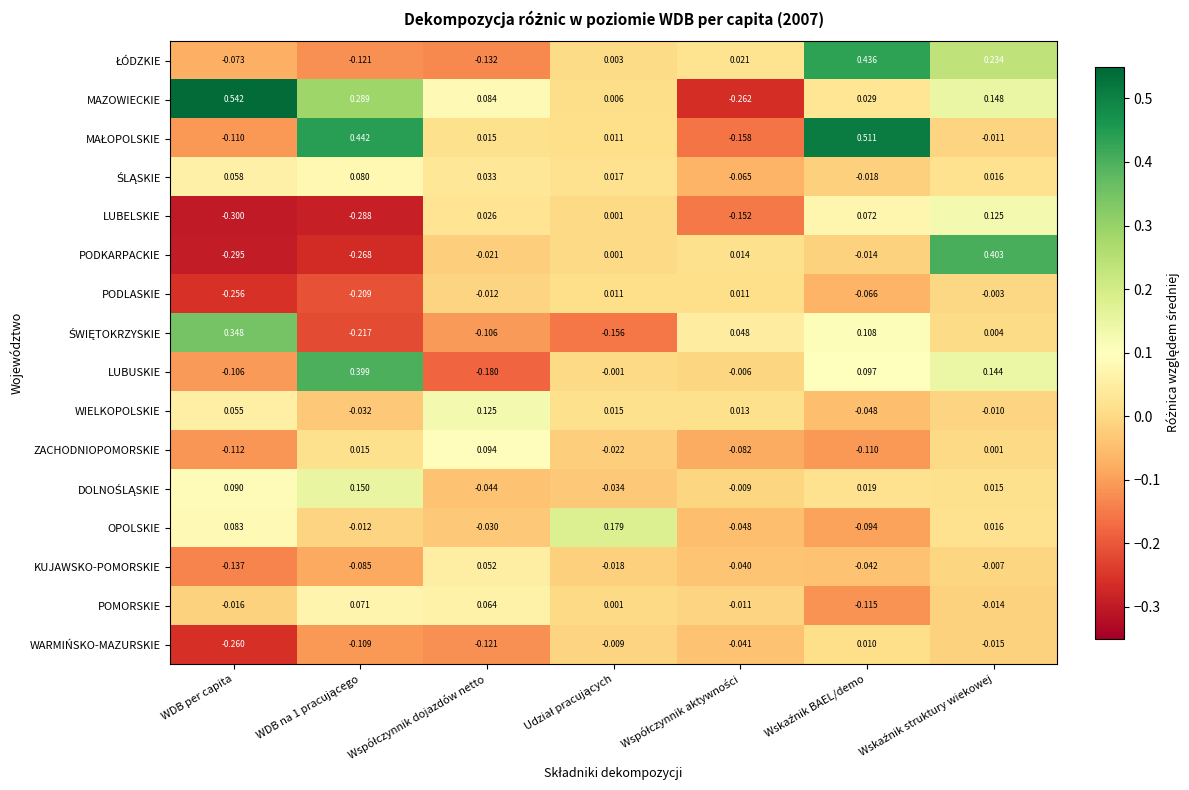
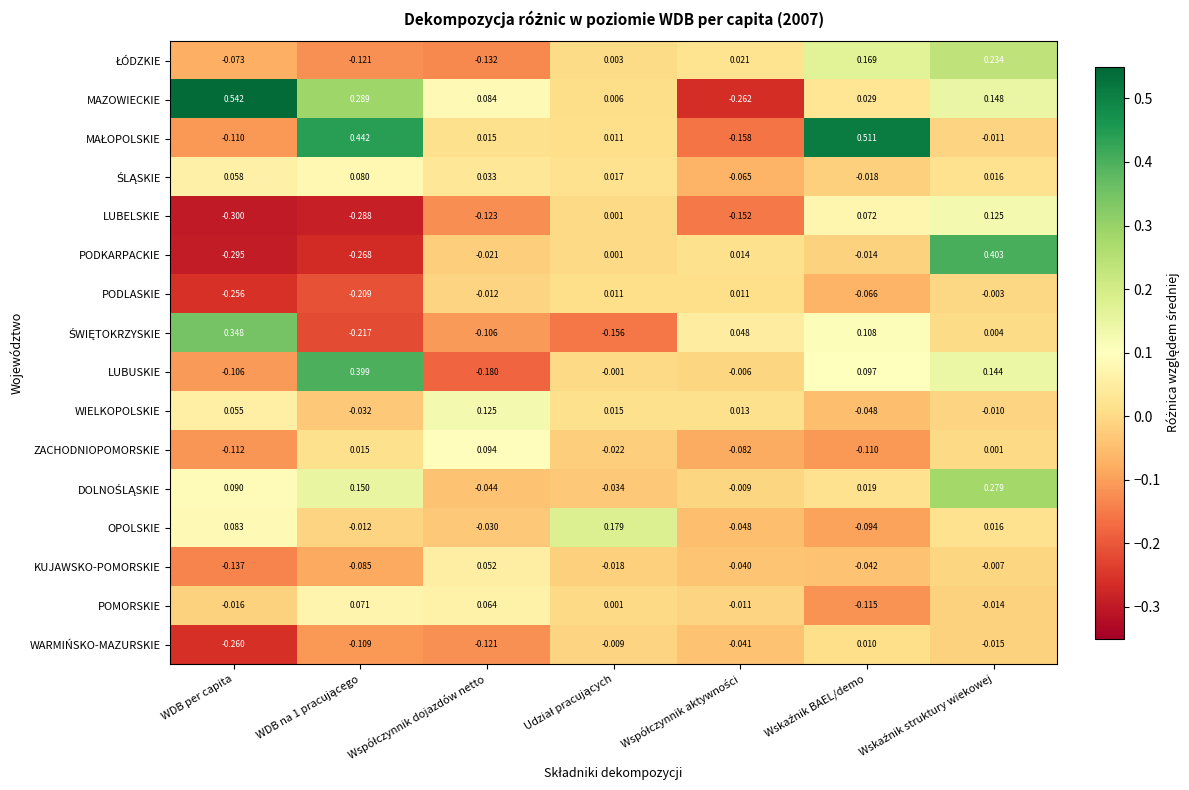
  {
    "ŁÓDZKIE": {
      "WDB per capita": -0.073,
      "WDB na 1 pracującego": -0.121,
      "Współczynnik dojazdów netto": -0.132,
      "Udział pracujących": 0.003,
      "Współczynnik aktywności": 0.021,
-     "Wskaźnik BAEL/demo": 0.436,
+     "Wskaźnik BAEL/demo": 0.169,
      "Wskaźnik struktury wiekowej": 0.234
    },
    "MAZOWIECKIE": {
      "WDB per capita": 0.542,
      "WDB na 1 pracującego": 0.289,
      "Współczynnik dojazdów netto": 0.084,
      "Udział pracujących": 0.006,
      "Współczynnik aktywności": -0.262,
      "Wskaźnik BAEL/demo": 0.029,
      "Wskaźnik struktury wiekowej": 0.148
    },
    "MAŁOPOLSKIE": {
      "WDB per capita": -0.110,
      "WDB na 1 pracującego": 0.442,
      "Współczynnik dojazdów netto": 0.015,
      "Udział pracujących": 0.011,
      "Współczynnik aktywności": -0.158,
      "Wskaźnik BAEL/demo": 0.511,
      "Wskaźnik struktury wiekowej": -0.011
    },
    "ŚLĄSKIE": {
      "WDB per capita": 0.058,
      "WDB na 1 pracującego": 0.080,
      "Współczynnik dojazdów netto": 0.033,
      "Udział pracujących": 0.017,
      "Współczynnik aktywności": -0.065,
      "Wskaźnik BAEL/demo": -0.018,
      "Wskaźnik struktury wiekowej": 0.016
    },
    "LUBELSKIE": {
      "WDB per capita": -0.300,
      "WDB na 1 pracującego": -0.288,
-     "Współczynnik dojazdów netto": 0.026,
+     "Współczynnik dojazdów netto": -0.123,
      "Udział pracujących": 0.001,
      "Współczynnik aktywności": -0.152,
      "Wskaźnik BAEL/demo": 0.072,
      "Wskaźnik struktury wiekowej": 0.125
    },
    "PODKARPACKIE": {
      "WDB per capita": -0.295,
      "WDB na 1 pracującego": -0.268,
      "Współczynnik dojazdów netto": -0.021,
      "Udział pracujących": 0.001,
      "Współczynnik aktywności": 0.014,
      "Wskaźnik BAEL/demo": -0.014,
      "Wskaźnik struktury wiekowej": 0.403
    },
    "PODLASKIE": {
      "WDB per capita": -0.256,
      "WDB na 1 pracującego": -0.209,
      "Współczynnik dojazdów netto": -0.012,
      "Udział pracujących": 0.011,
      "Współczynnik aktywności": 0.011,
      "Wskaźnik BAEL/demo": -0.066,
      "Wskaźnik struktury wiekowej": -0.003
    },
    "ŚWIĘTOKRZYSKIE": {
      "WDB per capita": 0.348,
      "WDB na 1 pracującego": -0.217,
      "Współczynnik dojazdów netto": -0.106,
      "Udział pracujących": -0.156,
      "Współczynnik aktywności": 0.048,
      "Wskaźnik BAEL/demo": 0.108,
      "Wskaźnik struktury wiekowej": 0.004
    },
    "LUBUSKIE": {
      "WDB per capita": -0.106,
      "WDB na 1 pracującego": 0.399,
      "Współczynnik dojazdów netto": -0.180,
      "Udział pracujących": -0.001,
      "Współczynnik aktywności": -0.006,
      "Wskaźnik BAEL/demo": 0.097,
      "Wskaźnik struktury wiekowej": 0.144
    },
    "WIELKOPOLSKIE": {
      "WDB per capita": 0.055,
      "WDB na 1 pracującego": -0.032,
      "Współczynnik dojazdów netto": 0.125,
      "Udział pracujących": 0.015,
      "Współczynnik aktywności": 0.013,
      "Wskaźnik BAEL/demo": -0.048,
      "Wskaźnik struktury wiekowej": -0.010
    },
    "ZACHODNIOPOMORSKIE": {
      "WDB per capita": -0.112,
      "WDB na 1 pracującego": 0.015,
      "Współczynnik dojazdów netto": 0.094,
      "Udział pracujących": -0.022,
      "Współczynnik aktywności": -0.082,
      "Wskaźnik BAEL/demo": -0.110,
      "Wskaźnik struktury wiekowej": 0.001
    },
    "DOLNOŚLĄSKIE": {
      "WDB per capita": 0.090,
      "WDB na 1 pracującego": 0.150,
      "Współczynnik dojazdów netto": -0.044,
      "Udział pracujących": -0.034,
      "Współczynnik aktywności": -0.009,
      "Wskaźnik BAEL/demo": 0.019,
-     "Wskaźnik struktury wiekowej": 0.015
+     "Wskaźnik struktury wiekowej": 0.279
    },
    "OPOLSKIE": {
      "WDB per capita": 0.083,
      "WDB na 1 pracującego": -0.012,
      "Współczynnik dojazdów netto": -0.030,
      "Udział pracujących": 0.179,
      "Współczynnik aktywności": -0.048,
      "Wskaźnik BAEL/demo": -0.094,
      "Wskaźnik struktury wiekowej": 0.016
    },
    "KUJAWSKO-POMORSKIE": {
      "WDB per capita": -0.137,
      "WDB na 1 pracującego": -0.085,
      "Współczynnik dojazdów netto": 0.052,
      "Udział pracujących": -0.018,
      "Współczynnik aktywności": -0.040,
      "Wskaźnik BAEL/demo": -0.042,
      "Wskaźnik struktury wiekowej": -0.007
    },
    "POMORSKIE": {
      "WDB per capita": -0.016,
      "WDB na 1 pracującego": 0.071,
      "Współczynnik dojazdów netto": 0.064,
      "Udział pracujących": 0.001,
      "Współczynnik aktywności": -0.011,
      "Wskaźnik BAEL/demo": -0.115,
      "Wskaźnik struktury wiekowej": -0.014
    },
    "WARMIŃSKO-MAZURSKIE": {
      "WDB per capita": -0.260,
      "WDB na 1 pracującego": -0.109,
      "Współczynnik dojazdów netto": -0.121,
      "Udział pracujących": -0.009,
      "Współczynnik aktywności": -0.041,
      "Wskaźnik BAEL/demo": 0.010,
      "Wskaźnik struktury wiekowej": -0.015
    }
  }
